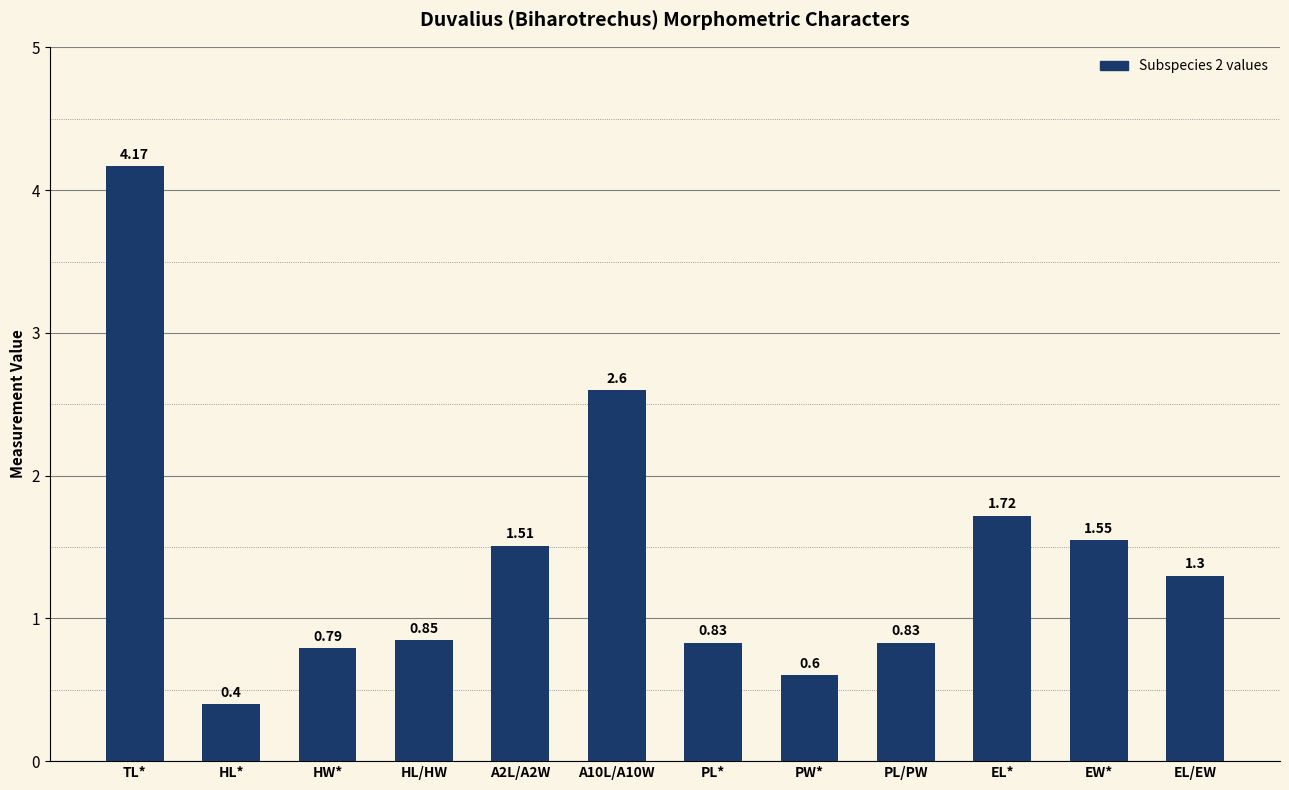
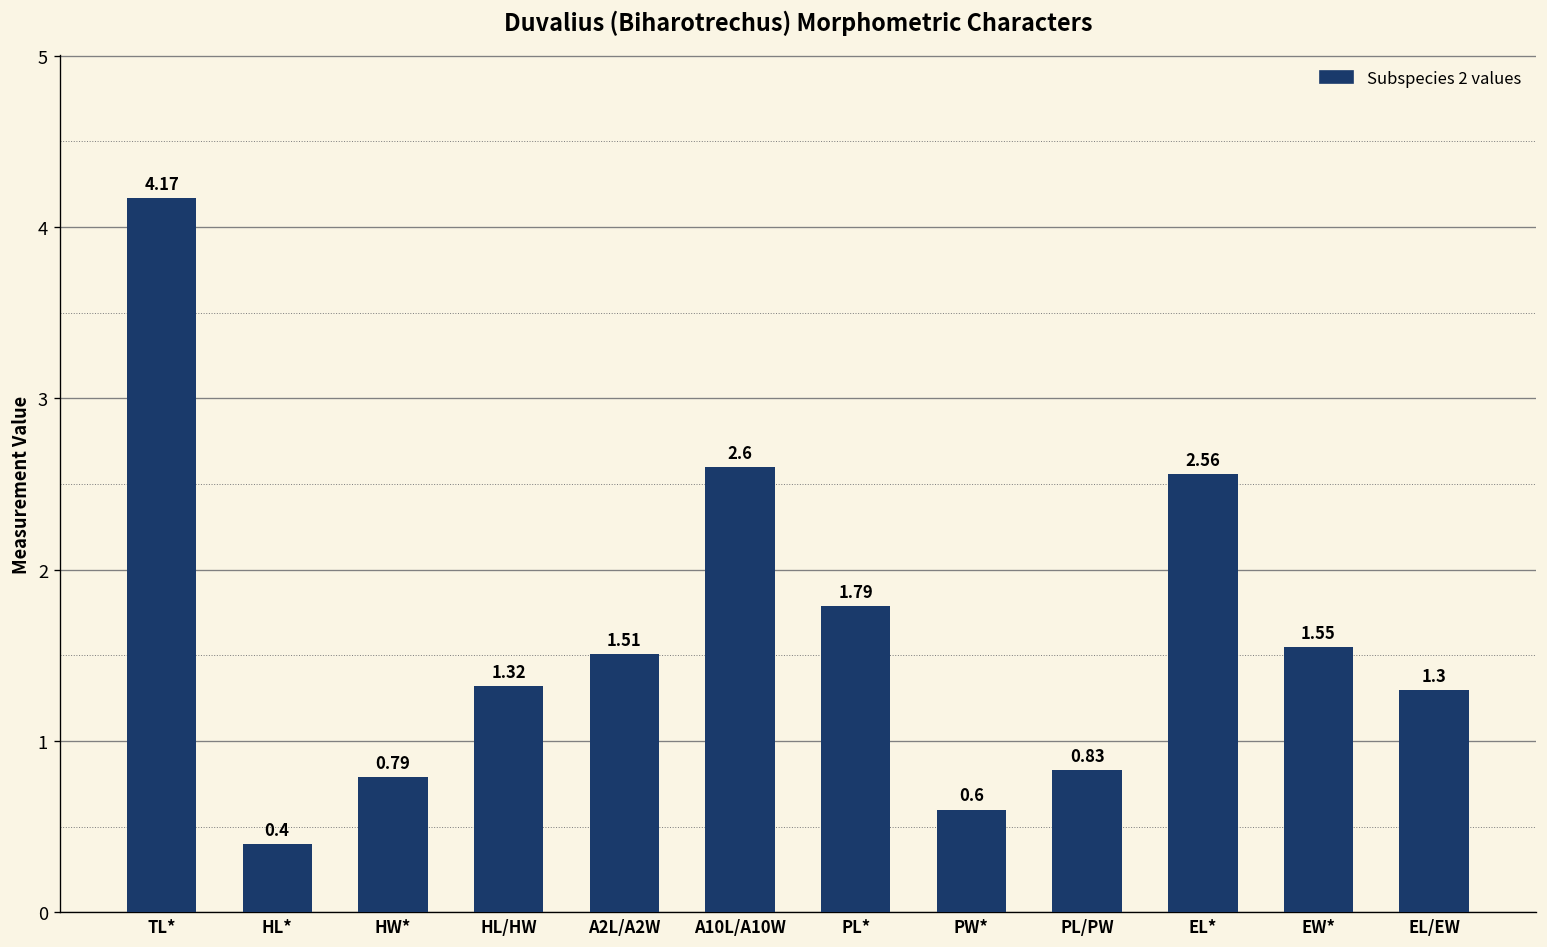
  {
    "TL*": 4.17,
    "HL*": 0.4,
    "HW*": 0.79,
-   "HL/HW": 0.85,
+   "HL/HW": 1.32,
    "A2L/A2W": 1.51,
    "A10L/A10W": 2.6,
-   "PL*": 0.83,
+   "PL*": 1.79,
    "PW*": 0.6,
    "PL/PW": 0.83,
-   "EL*": 1.72,
+   "EL*": 2.56,
    "EW*": 1.55,
    "EL/EW": 1.3
  }
